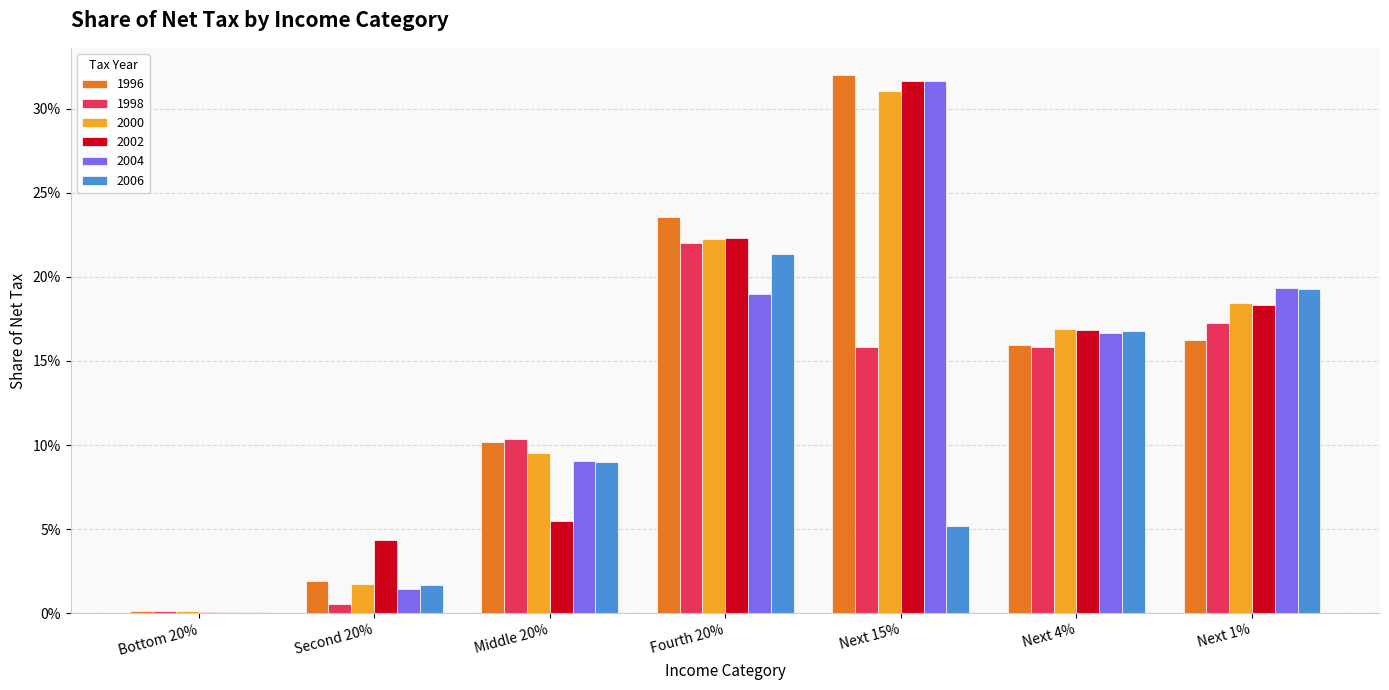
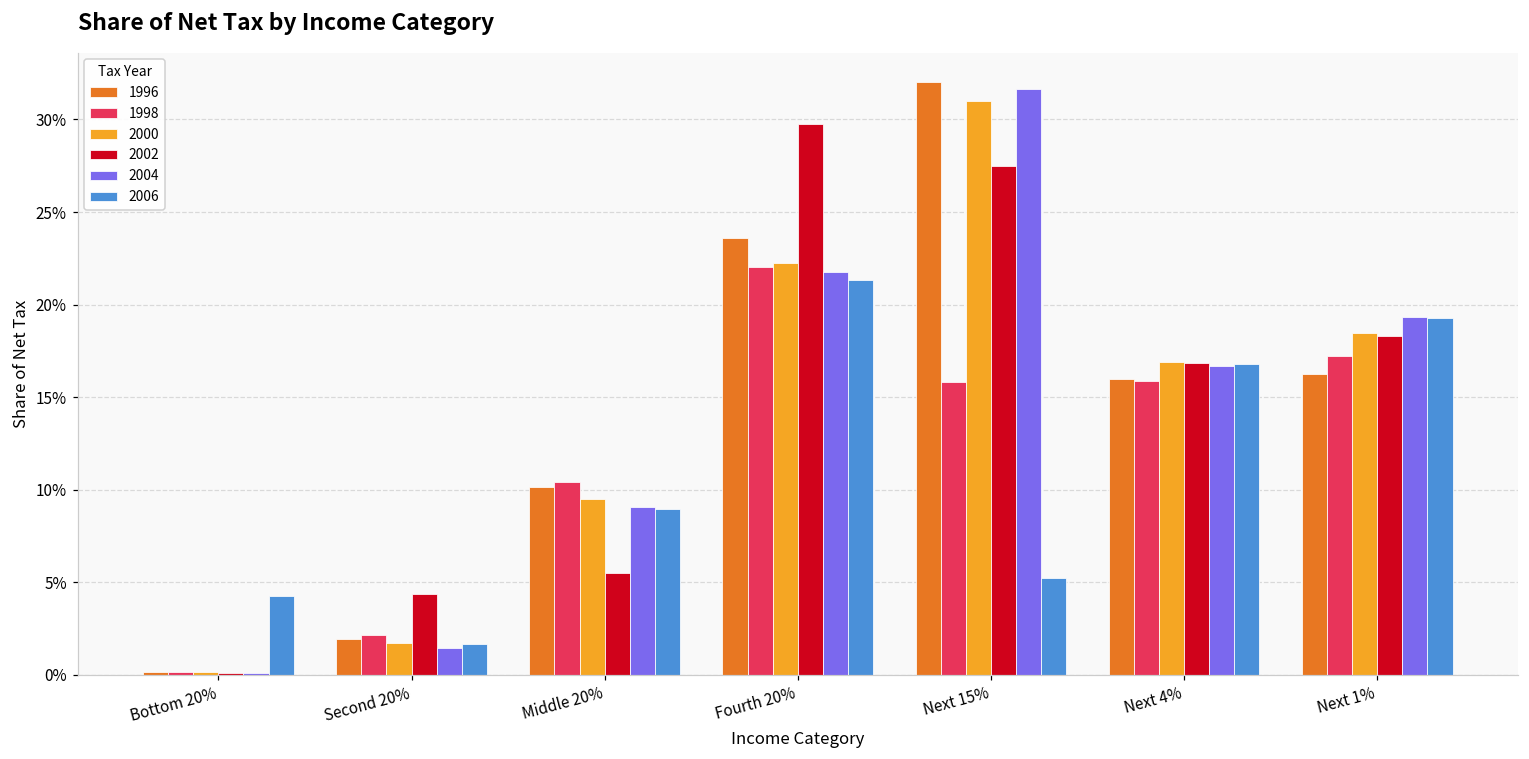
  {
    "1998": {
-     "Second 20%": "0.6%",
+     "Second 20%": "2.1%",
      "Middle 20%": "10.4%",
      "Fourth 20%": "22.0%",
      "Next 15%": "15.8%",
      "Next 4%": "15.8%",
      "Next 1%": "17.2%"
    },
    "2002": {
      "Second 20%": "4.3%",
      "Middle 20%": "5.5%",
-     "Fourth 20%": "22.3%",
-     "Next 15%": "31.7%",
+     "Fourth 20%": "29.8%",
+     "Next 15%": "27.5%",
      "Next 4%": "16.8%",
      "Next 1%": "18.3%"
    },
    "2004": {
      "Second 20%": "1.4%",
      "Middle 20%": "9.0%",
-     "Fourth 20%": "19.0%",
+     "Fourth 20%": "21.8%",
      "Next 15%": "31.7%",
      "Next 4%": "16.7%",
      "Next 1%": "19.3%"
    },
    "2006": {
-     "Bottom 20%": "0.1%",
+     "Bottom 20%": "4.2%",
      "Second 20%": "1.7%",
      "Middle 20%": "9.0%",
      "Fourth 20%": "21.3%",
      "Next 15%": "5.2%",
      "Next 4%": "16.8%",
      "Next 1%": "19.3%"
    }
  }
